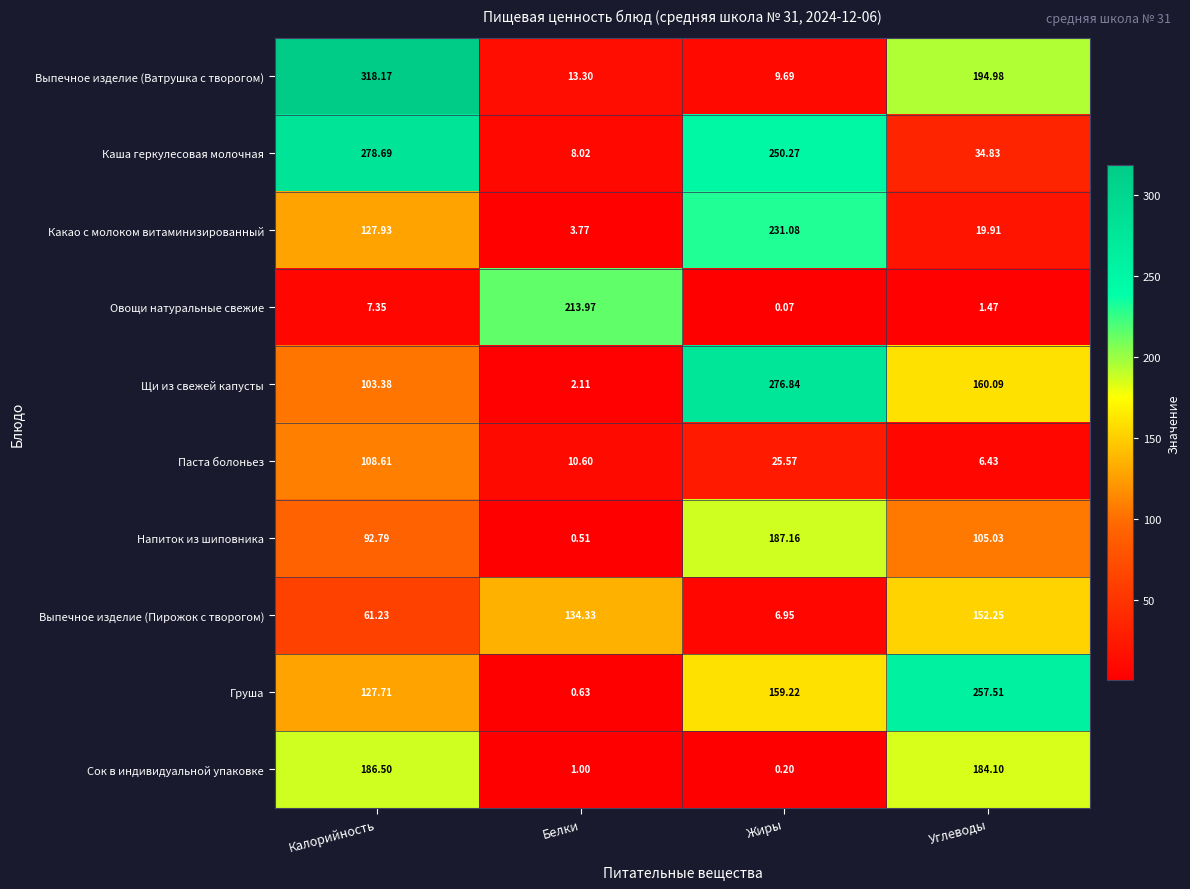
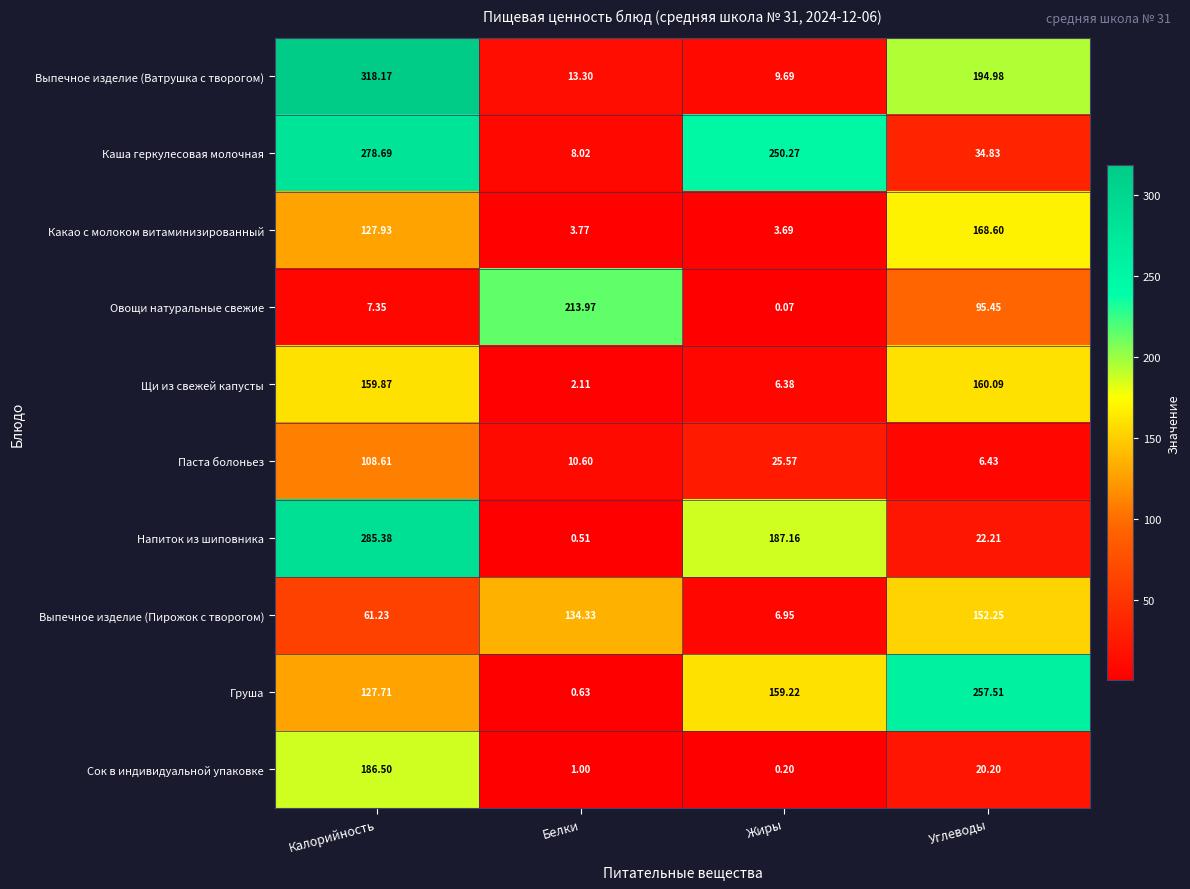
  {
    "Выпечное изделие (Ватрушка с творогом)": {
      "Калорийность": 318.17,
      "Белки": 13.30,
      "Жиры": 9.69,
      "Углеводы": 194.98
    },
    "Каша геркулесовая молочная": {
      "Калорийность": 278.69,
      "Белки": 8.02,
      "Жиры": 250.27,
      "Углеводы": 34.83
    },
    "Какао с молоком витаминизированный": {
      "Калорийность": 127.93,
      "Белки": 3.77,
-     "Жиры": 231.08,
-     "Углеводы": 19.91
+     "Жиры": 3.69,
+     "Углеводы": 168.60
    },
    "Овощи натуральные свежие": {
      "Калорийность": 7.35,
      "Белки": 213.97,
      "Жиры": 0.07,
-     "Углеводы": 1.47
+     "Углеводы": 95.45
    },
    "Щи из свежей капусты": {
-     "Калорийность": 103.38,
+     "Калорийность": 159.87,
      "Белки": 2.11,
-     "Жиры": 276.84,
+     "Жиры": 6.38,
      "Углеводы": 160.09
    },
    "Паста болоньез": {
      "Калорийность": 108.61,
      "Белки": 10.60,
      "Жиры": 25.57,
      "Углеводы": 6.43
    },
    "Напиток из шиповника": {
-     "Калорийность": 92.79,
+     "Калорийность": 285.38,
      "Белки": 0.51,
      "Жиры": 187.16,
-     "Углеводы": 105.03
+     "Углеводы": 22.21
    },
    "Выпечное изделие (Пирожок с творогом)": {
      "Калорийность": 61.23,
      "Белки": 134.33,
      "Жиры": 6.95,
      "Углеводы": 152.25
    },
    "Груша": {
      "Калорийность": 127.71,
      "Белки": 0.63,
      "Жиры": 159.22,
      "Углеводы": 257.51
    },
    "Сок в индивидуальной упаковке": {
      "Калорийность": 186.50,
      "Белки": 1.00,
      "Жиры": 0.20,
-     "Углеводы": 184.10
+     "Углеводы": 20.20
    }
  }
